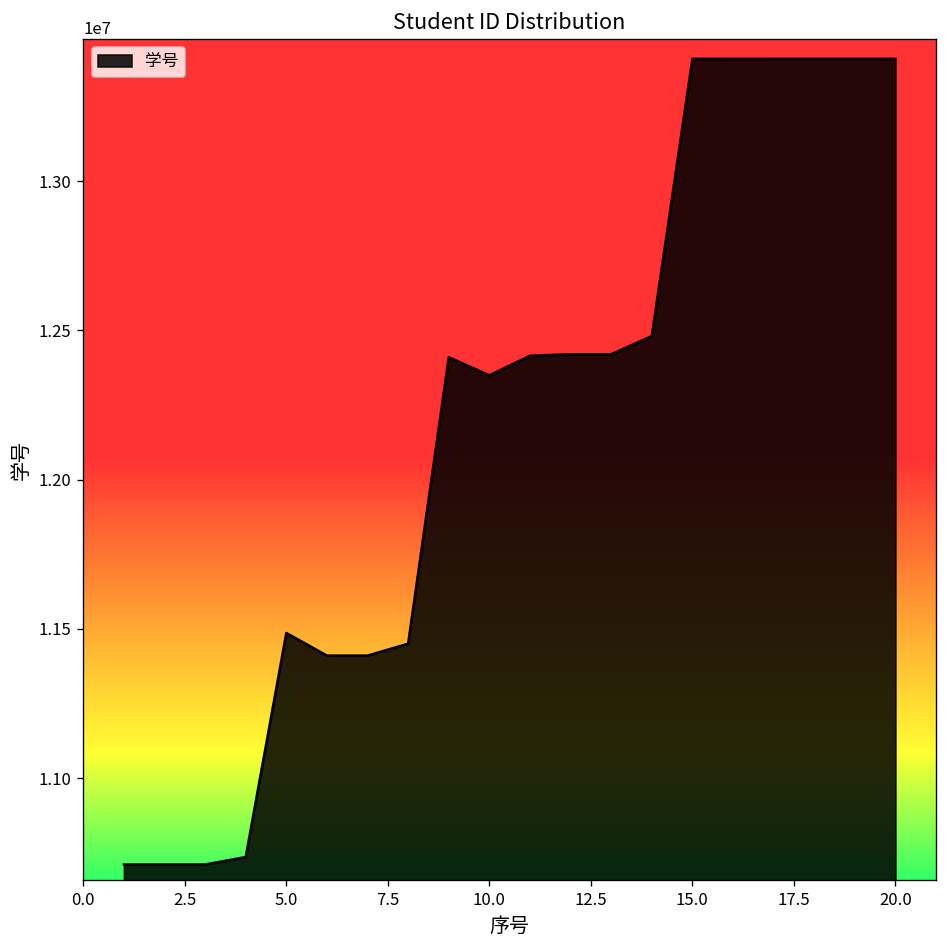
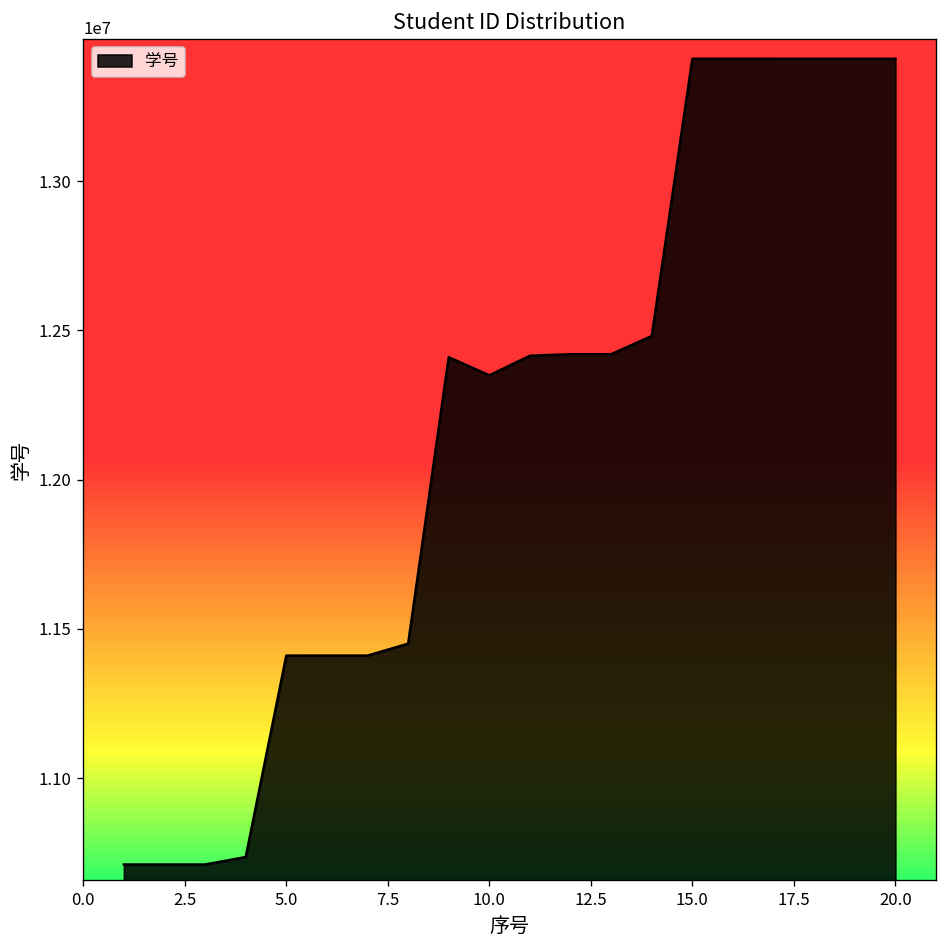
  {
-   "5.0": 11490000,
+   "5.0": 11410000,
    "10.0": 12350000,
    "15.0": 13410000,
    "20.0": 13410000
  }
